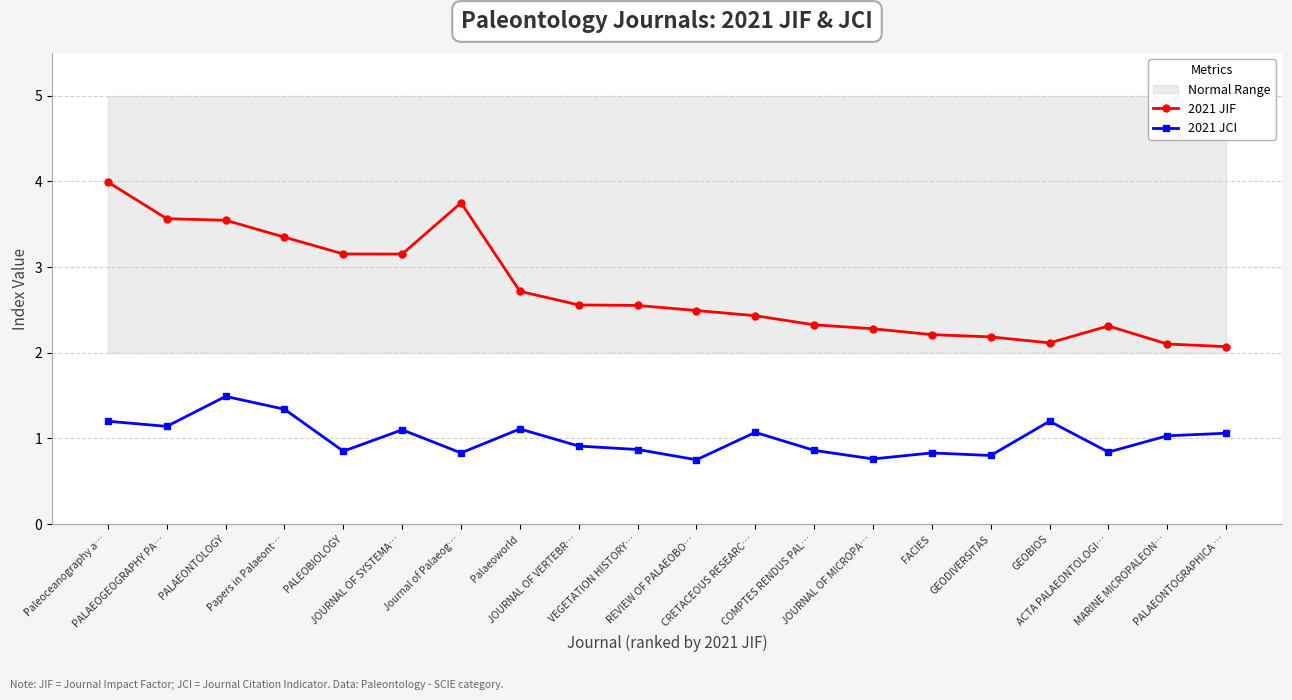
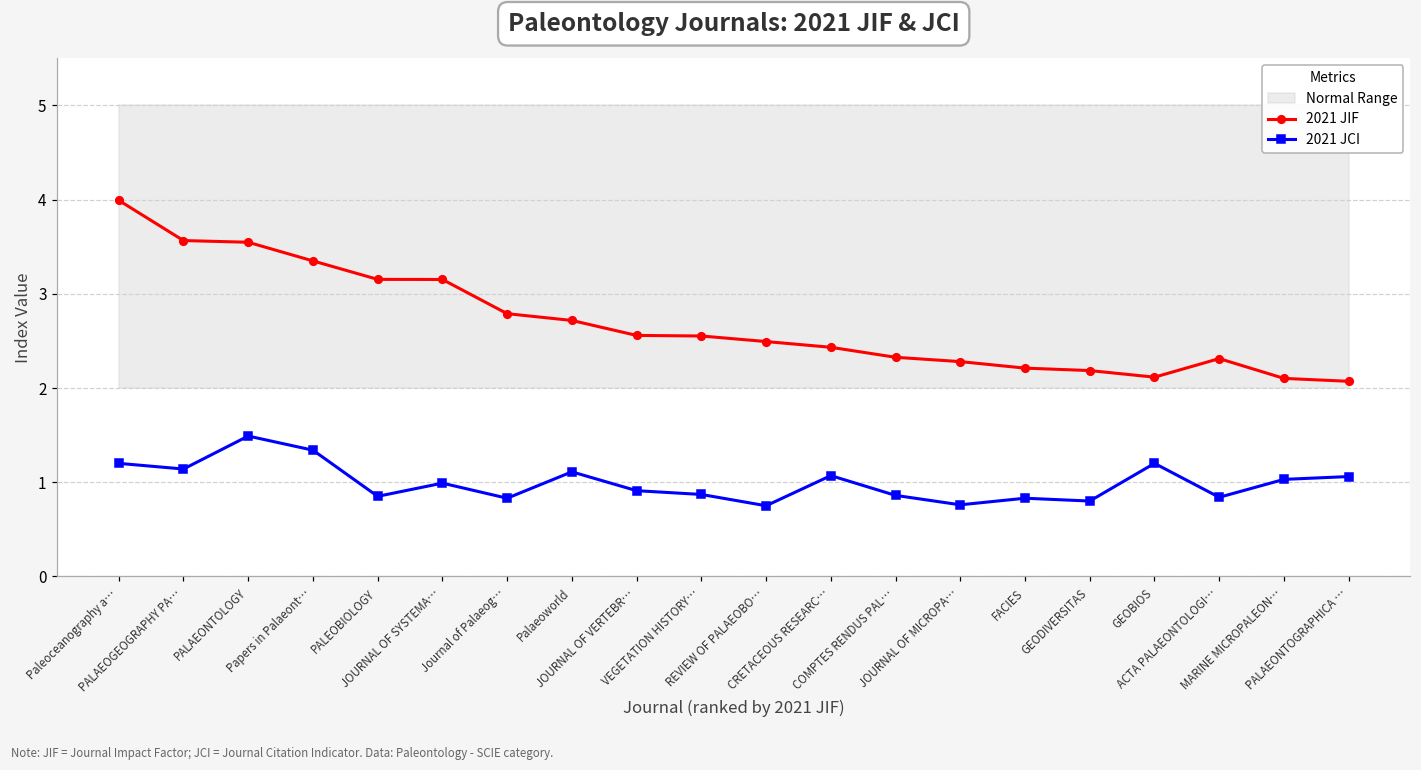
  {
    "2021 JIF": {
      "Paleoceanography a…": 4.0,
      "PALAEOGEOGRAPHY PA…": 3.6,
      "PALAEONTOLOGY": 3.5,
      "Papers in Palaeont…": 3.3,
      "PALEOBIOLOGY": 3.2,
      "JOURNAL OF SYSTEMA…": 3.2,
-     "Journal of Palaeog…": 3.8,
+     "Journal of Palaeog…": 2.8,
      "Palaeoworld": 2.7,
      "JOURNAL OF VERTEBR…": 2.6,
      "VEGETATION HISTORY…": 2.6,
      "REVIEW OF PALAEOBO…": 2.5,
      "CRETACEOUS RESEARC…": 2.4,
      "COMPTES RENDUS PAL…": 2.3,
      "JOURNAL OF MICROPA…": 2.3,
      "FACIES": 2.2,
      "GEODIVERSITAS": 2.2,
      "GEOBIOS": 2.1,
      "ACTA PALAEONTOLOGI…": 2.3,
      "MARINE MICROPALEON…": 2.1,
      "PALAEONTOGRAPHICA …": 2.1
    },
    "Normal Range": {
      "Paleoceanography a…": 5.0,
      "PALAEOGEOGRAPHY PA…": 5.0,
      "PALAEONTOLOGY": 5.0,
      "Papers in Palaeont…": 5.0,
      "PALEOBIOLOGY": 5.0,
      "JOURNAL OF SYSTEMA…": 5.0,
      "Journal of Palaeog…": 5.0,
      "Palaeoworld": 5.0,
      "JOURNAL OF VERTEBR…": 5.0,
      "VEGETATION HISTORY…": 5.0,
      "REVIEW OF PALAEOBO…": 5.0,
      "CRETACEOUS RESEARC…": 5.0,
      "COMPTES RENDUS PAL…": 5.0,
      "JOURNAL OF MICROPA…": 5.0,
      "FACIES": 5.0,
      "GEODIVERSITAS": 5.0,
      "GEOBIOS": 5.0,
      "ACTA PALAEONTOLOGI…": 5.0
    },
    "2021 JCI": {
      "Paleoceanography a…": 1.2,
      "PALAEOGEOGRAPHY PA…": 1.1,
      "PALAEONTOLOGY": 1.5,
      "Papers in Palaeont…": 1.3,
      "PALEOBIOLOGY": 0.9,
-     "JOURNAL OF SYSTEMA…": 1.1,
+     "JOURNAL OF SYSTEMA…": 1.0,
      "Journal of Palaeog…": 0.8,
      "Palaeoworld": 1.1,
      "JOURNAL OF VERTEBR…": 0.9,
      "VEGETATION HISTORY…": 0.9,
      "REVIEW OF PALAEOBO…": 0.8,
      "CRETACEOUS RESEARC…": 1.1,
      "COMPTES RENDUS PAL…": 0.9,
      "JOURNAL OF MICROPA…": 0.8,
      "FACIES": 0.8,
      "GEODIVERSITAS": 0.8,
      "GEOBIOS": 1.2,
      "ACTA PALAEONTOLOGI…": 0.8,
      "MARINE MICROPALEON…": 1.0,
      "PALAEONTOGRAPHICA …": 1.1
    }
  }
